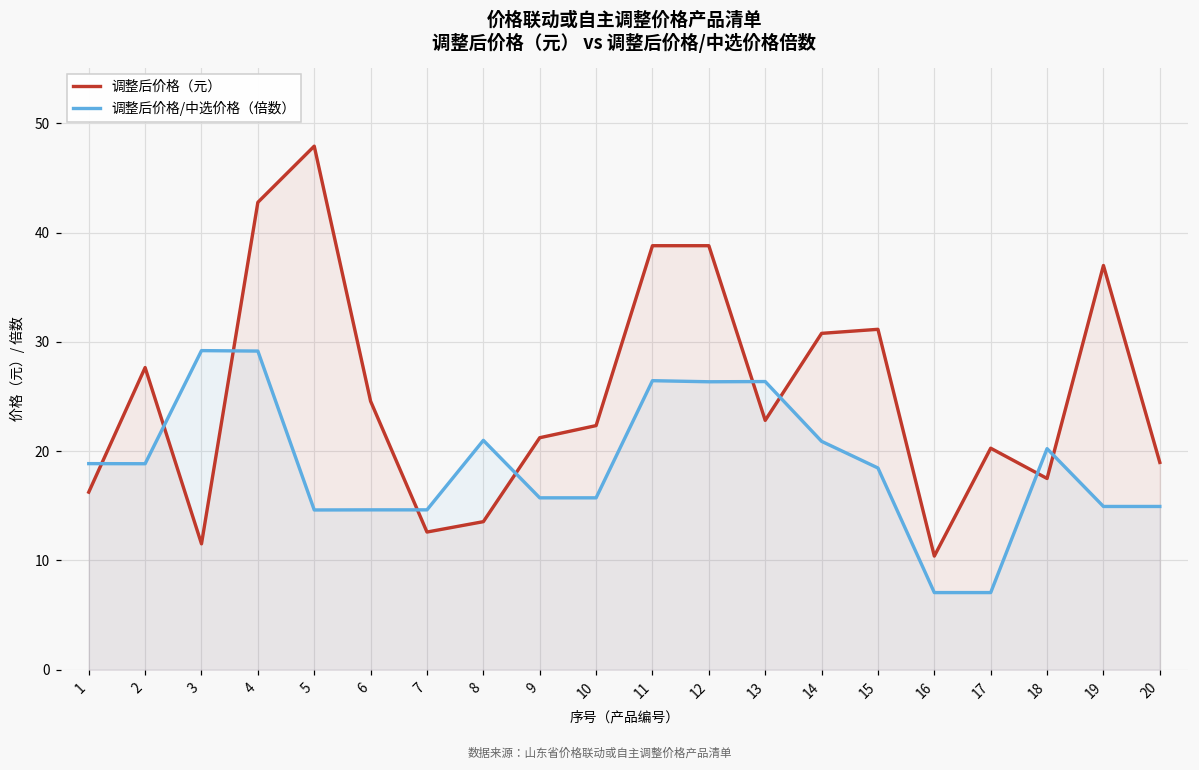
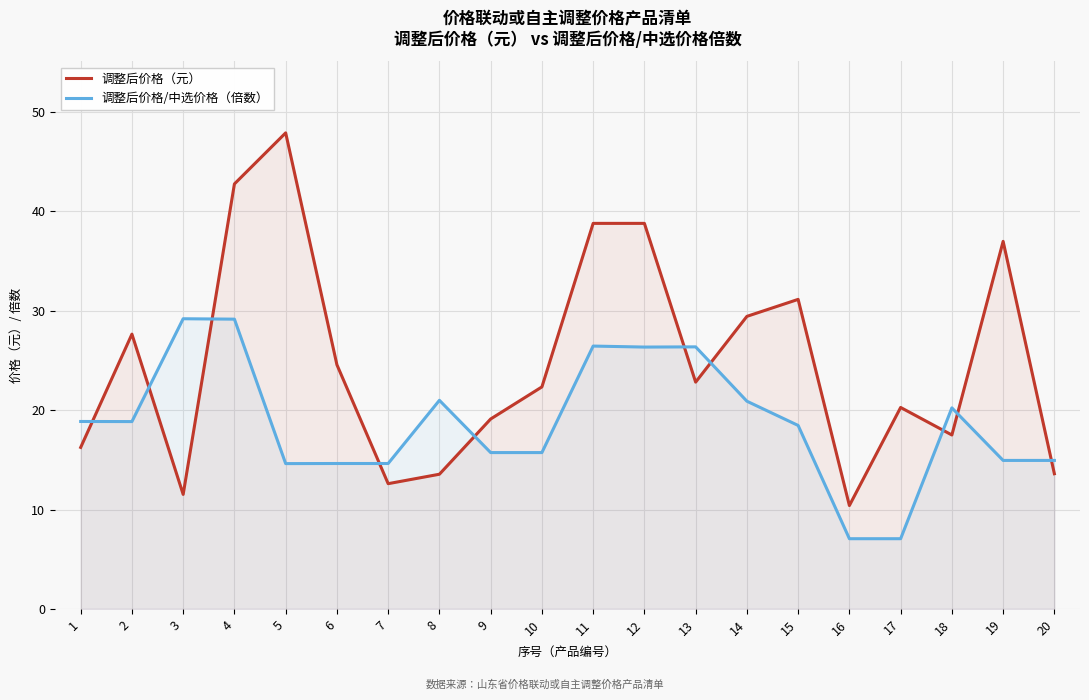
  {
    "调整后价格（元）": {
      "1": 16,
      "2": 28,
      "3": 12,
      "4": 43,
      "5": 48,
      "6": 25,
      "7": 13,
      "8": 14,
-     "9": 21,
+     "9": 19,
      "10": 22,
      "11": 39,
      "12": 39,
      "13": 23,
-     "14": 31,
+     "14": 29,
      "15": 31,
      "16": 10,
      "17": 20,
      "18": 18,
      "19": 37,
-     "20": 19
+     "20": 14
    },
    "调整后价格/中选价格（倍数）": {
      "1": 19,
      "2": 19,
      "3": 29,
      "4": 29,
      "5": 15,
      "6": 15,
      "7": 15,
      "8": 21,
      "9": 16,
      "10": 16,
      "11": 26,
      "12": 26,
      "13": 26,
      "14": 21,
      "15": 18,
      "16": 7,
      "17": 7,
      "18": 20,
      "19": 15,
      "20": 15
    }
  }
